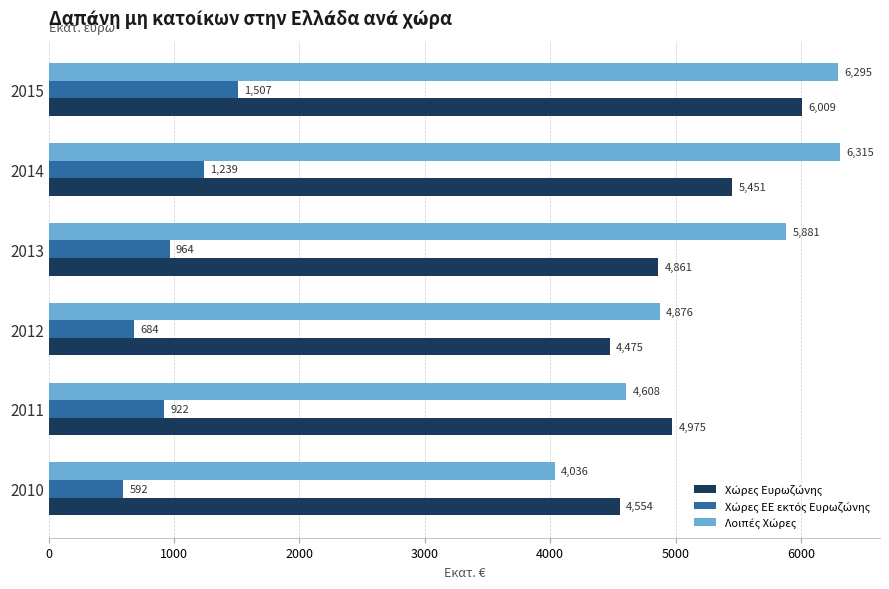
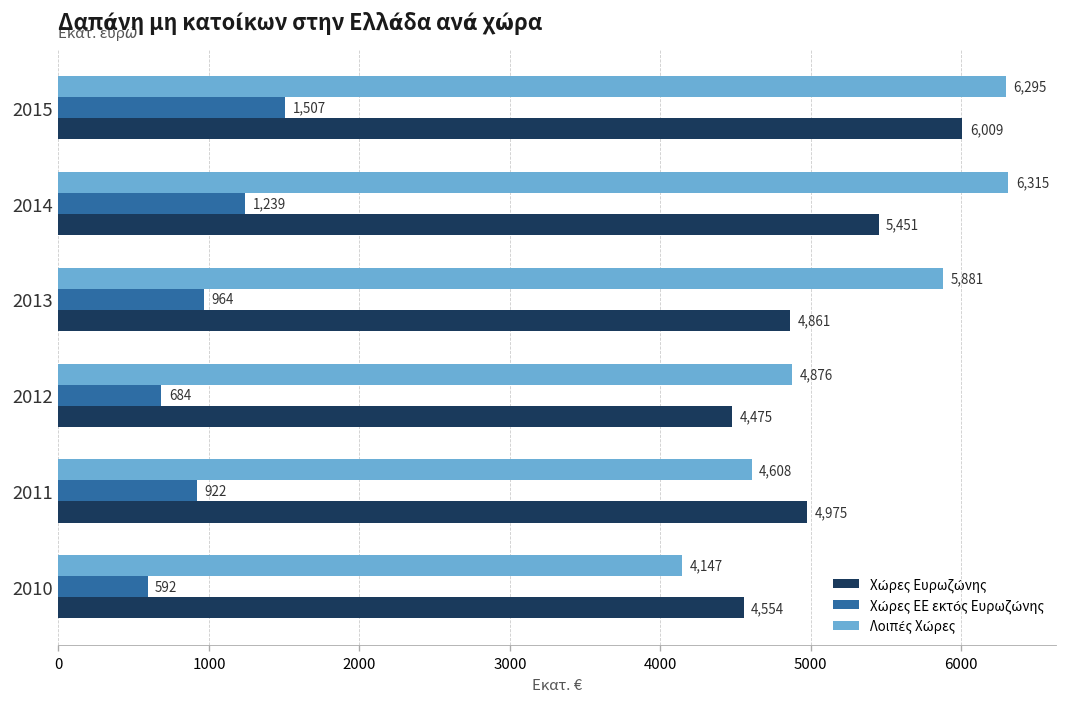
  {
    "Χώρες Ευρωζώνης": {
      "2015": "6,009",
      "2014": "5,451",
      "2013": "4,861",
      "2012": "4,475",
      "2011": "4,975",
      "2010": "4,554"
    },
    "Χώρες ΕΕ εκτός Ευρωζώνης": {
      "2015": "1,507",
      "2014": "1,239",
      "2013": "964",
      "2012": "684",
      "2011": "922",
      "2010": "592"
    },
    "Λοιπές Χώρες": {
      "2015": "6,295",
      "2014": "6,315",
      "2013": "5,881",
      "2012": "4,876",
      "2011": "4,608",
-     "2010": "4,036"
+     "2010": "4,147"
    }
  }
